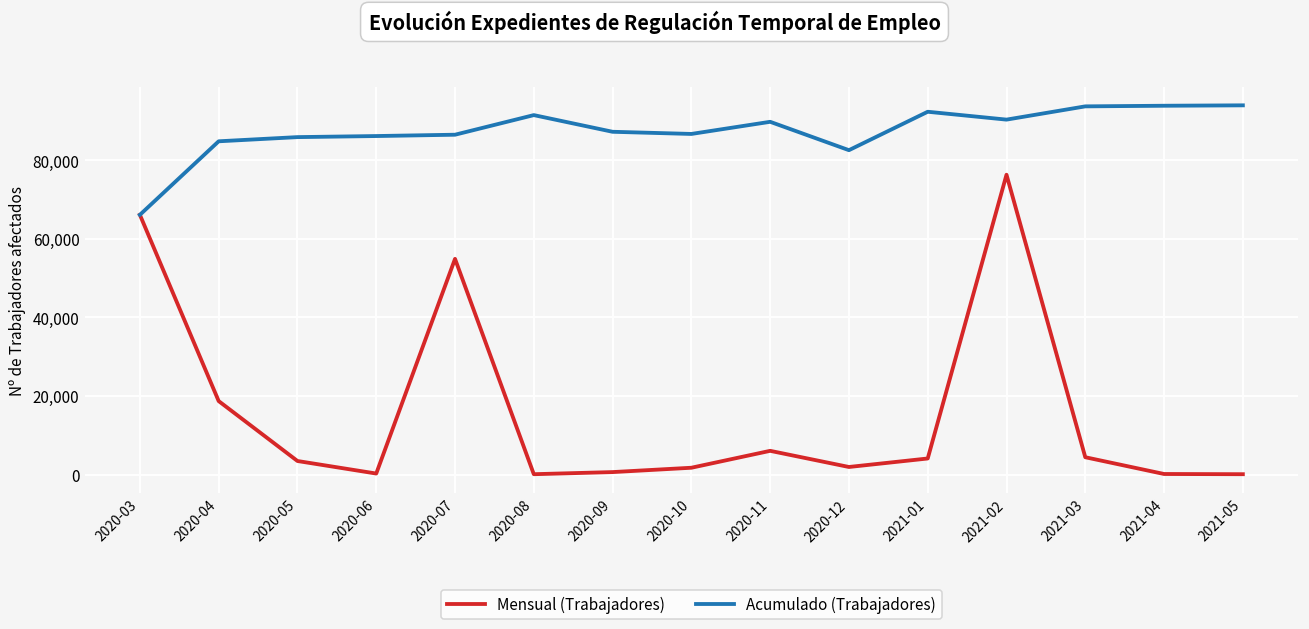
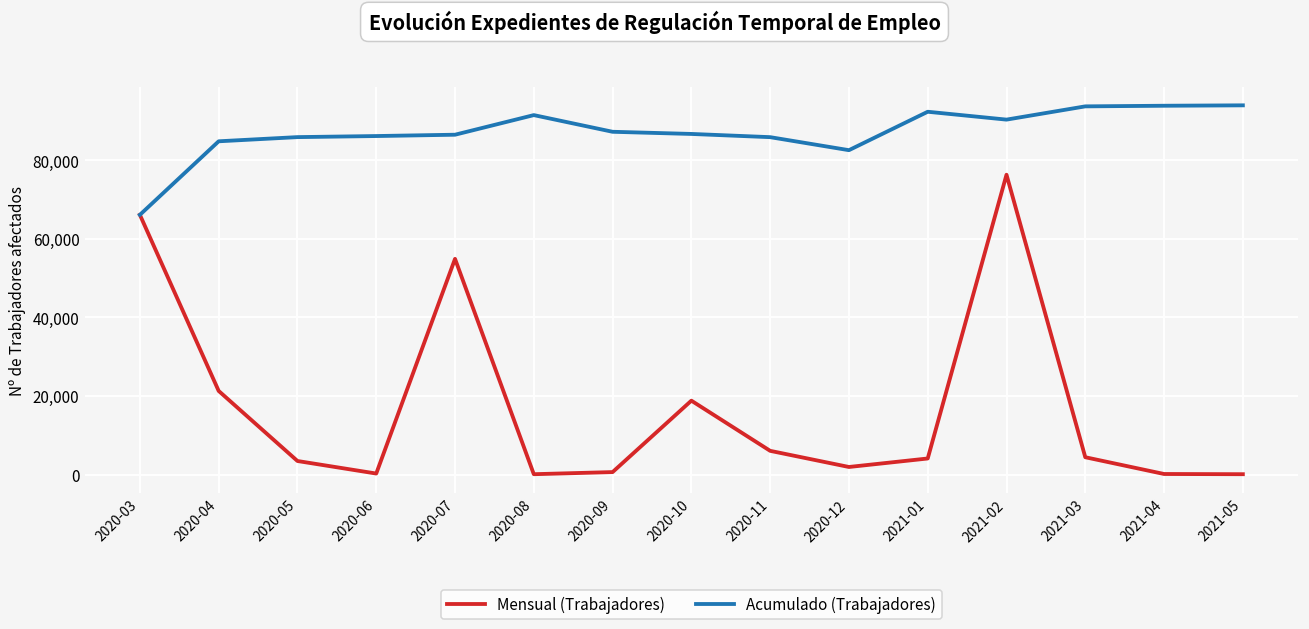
  {
    "Mensual (Trabajadores)": {
-     "2020-04": "19,000",
+     "2020-04": "21,000",
      "2020-05": "3,000",
      "2020-06": "0",
      "2020-07": "55,000",
      "2020-08": "0",
      "2020-09": "1,000",
-     "2020-10": "2,000",
+     "2020-10": "19,000",
      "2020-11": "6,000",
      "2020-12": "2,000",
      "2021-01": "4,000",
      "2021-02": "76,000",
      "2021-03": "4,000",
      "2021-04": "0",
      "2021-05": "0"
    },
    "Acumulado (Trabajadores)": {
      "2020-04": "85,000",
      "2020-05": "86,000",
      "2020-06": "86,000",
      "2020-07": "87,000",
      "2020-08": "92,000",
      "2020-09": "87,000",
      "2020-10": "87,000",
-     "2020-11": "90,000",
+     "2020-11": "86,000",
      "2020-12": "83,000",
      "2021-01": "92,000",
      "2021-02": "90,000",
      "2021-03": "94,000",
      "2021-04": "94,000",
      "2021-05": "94,000"
    }
  }
